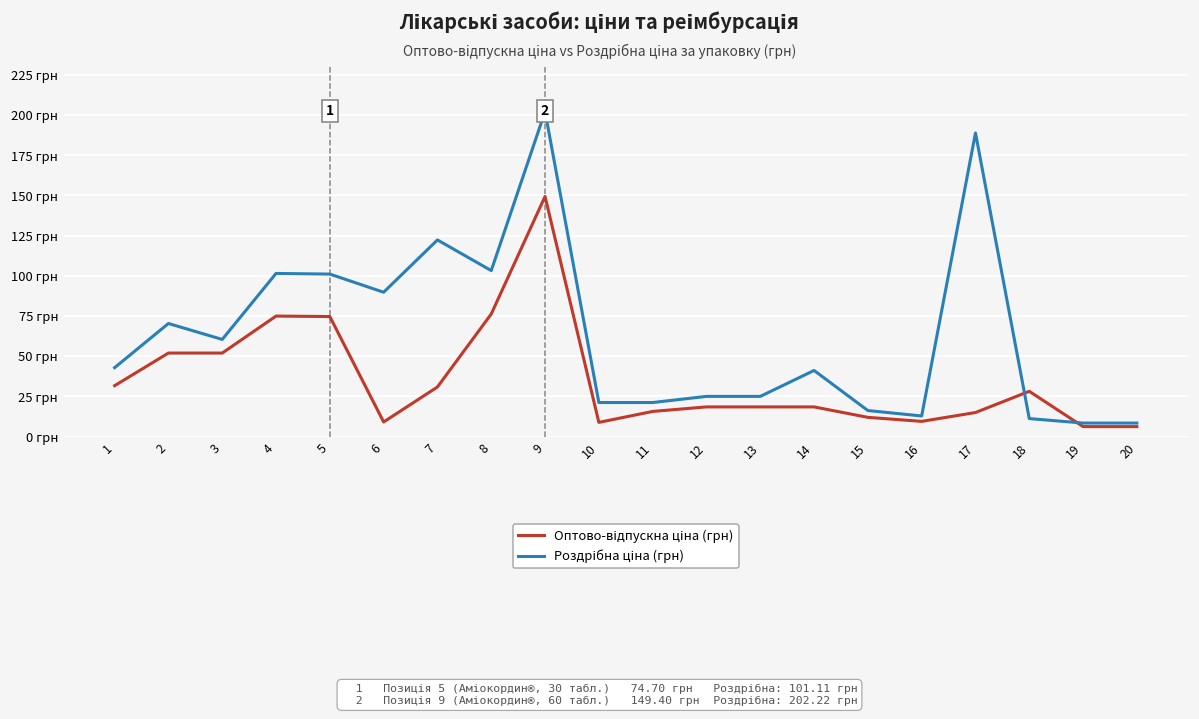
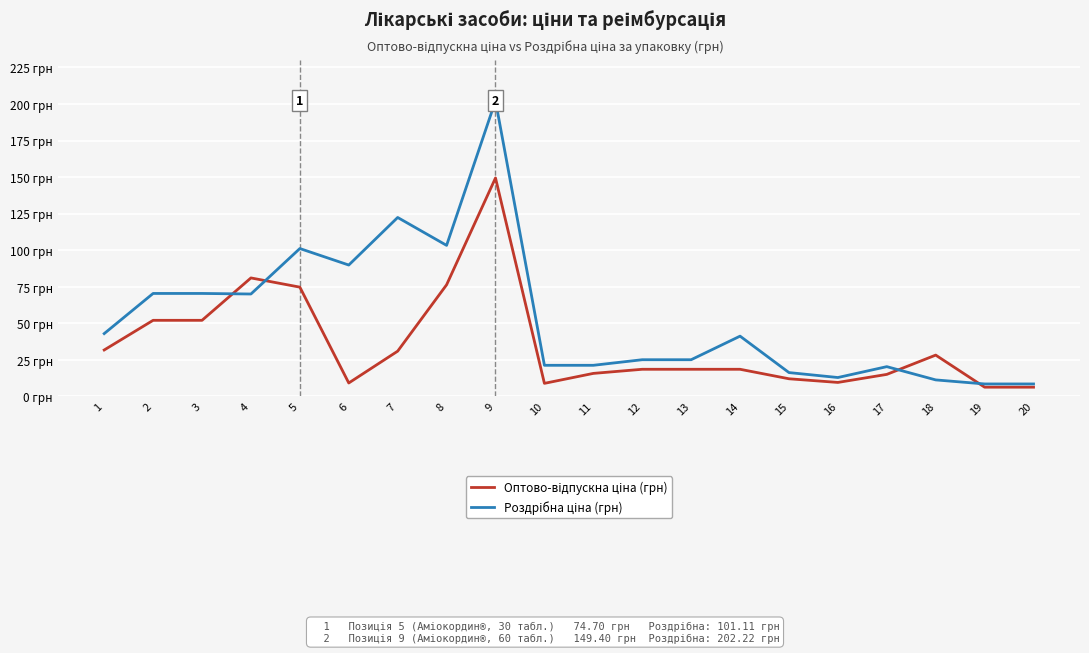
  {
    "Оптово-відпускна ціна (грн)": {
      "1": "32 грн",
      "2": "52 грн",
      "3": "52 грн",
-     "4": "75 грн",
+     "4": "81 грн",
      "5": "75 грн",
      "6": "9 грн",
      "7": "31 грн",
      "8": "76 грн",
      "9": "149 грн",
      "10": "9 грн",
      "11": "16 грн",
      "12": "19 грн",
      "13": "19 грн",
      "14": "19 грн",
      "15": "12 грн",
      "16": "10 грн",
      "17": "15 грн",
      "18": "28 грн",
      "19": "6 грн",
      "20": "6 грн"
    },
    "Роздрібна ціна (грн)": {
      "1": "43 грн",
      "2": "70 грн",
-     "3": "60 грн",
-     "4": "102 грн",
+     "3": "70 грн",
+     "4": "70 грн",
      "5": "101 грн",
      "6": "90 грн",
      "7": "122 грн",
      "8": "103 грн",
      "10": "21 грн",
      "11": "21 грн",
      "12": "25 грн",
      "13": "25 грн",
      "14": "41 грн",
      "15": "16 грн",
      "16": "13 грн",
-     "17": "189 грн",
+     "17": "20 грн",
      "18": "11 грн",
      "19": "8 грн",
      "20": "8 грн"
    }
  }
